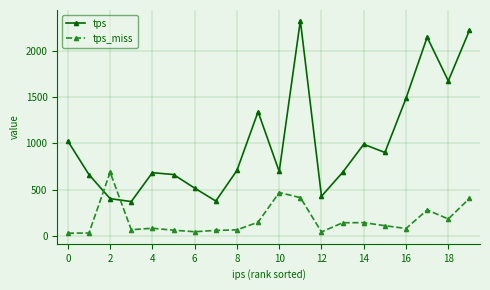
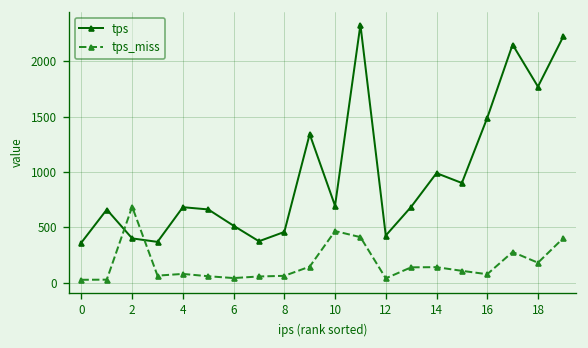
  {
    "tps": {
-     "0": 1000,
+     "0": 400,
      "2": 400,
      "4": 700,
      "6": 500,
-     "8": 700,
+     "8": 500,
      "10": 700,
      "12": 400,
      "14": 1000,
      "16": 1500,
-     "18": 1700
+     "18": 1800
    },
    "tps_miss": {
      "0": 0,
      "2": 700,
      "4": 100,
      "6": 0,
      "8": 100,
      "10": 500,
      "12": 0,
      "14": 100,
      "16": 100,
      "18": 200
    }
  }
